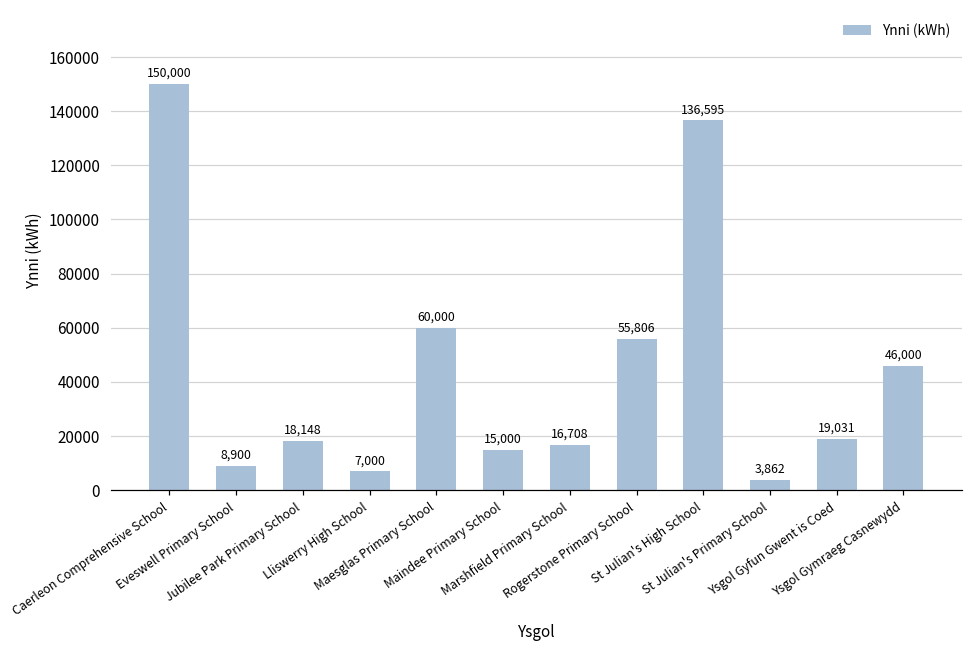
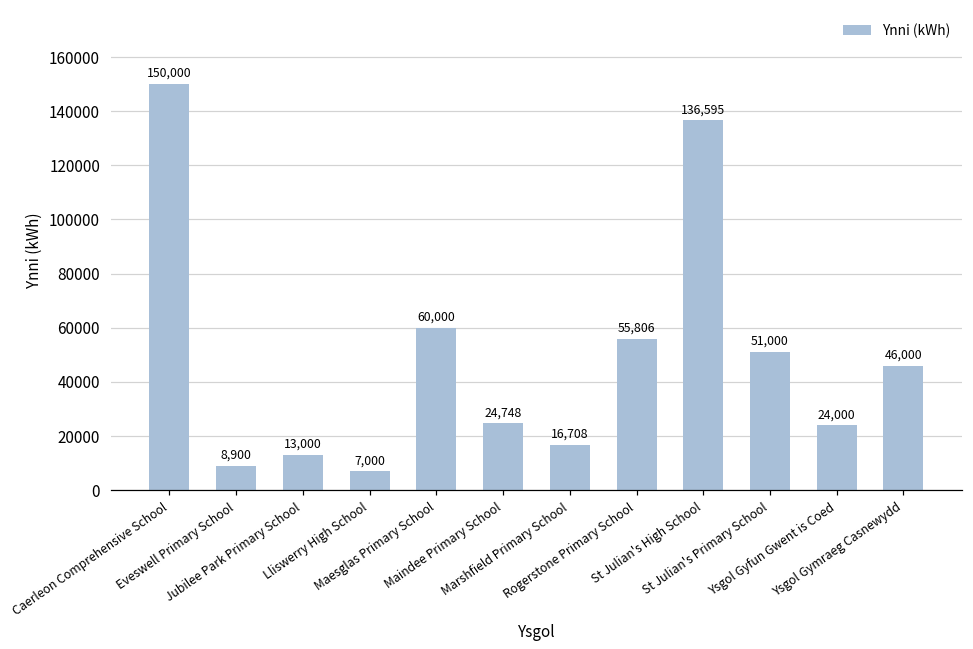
  {
    "Caerleon Comprehensive School": "150,000",
    "Eveswell Primary School": "8,900",
-   "Jubilee Park Primary School": "18,148",
+   "Jubilee Park Primary School": "13,000",
    "Lliswerry High School": "7,000",
    "Maesglas Primary School": "60,000",
-   "Maindee Primary School": "15,000",
+   "Maindee Primary School": "24,748",
    "Marshfield Primary School": "16,708",
    "Rogerstone Primary School": "55,806",
    "St Julian's High School": "136,595",
-   "St Julian's Primary School": "3,862",
-   "Ysgol Gyfun Gwent is Coed": "19,031",
+   "St Julian's Primary School": "51,000",
+   "Ysgol Gyfun Gwent is Coed": "24,000",
    "Ysgol Gymraeg Casnewydd": "46,000"
  }
